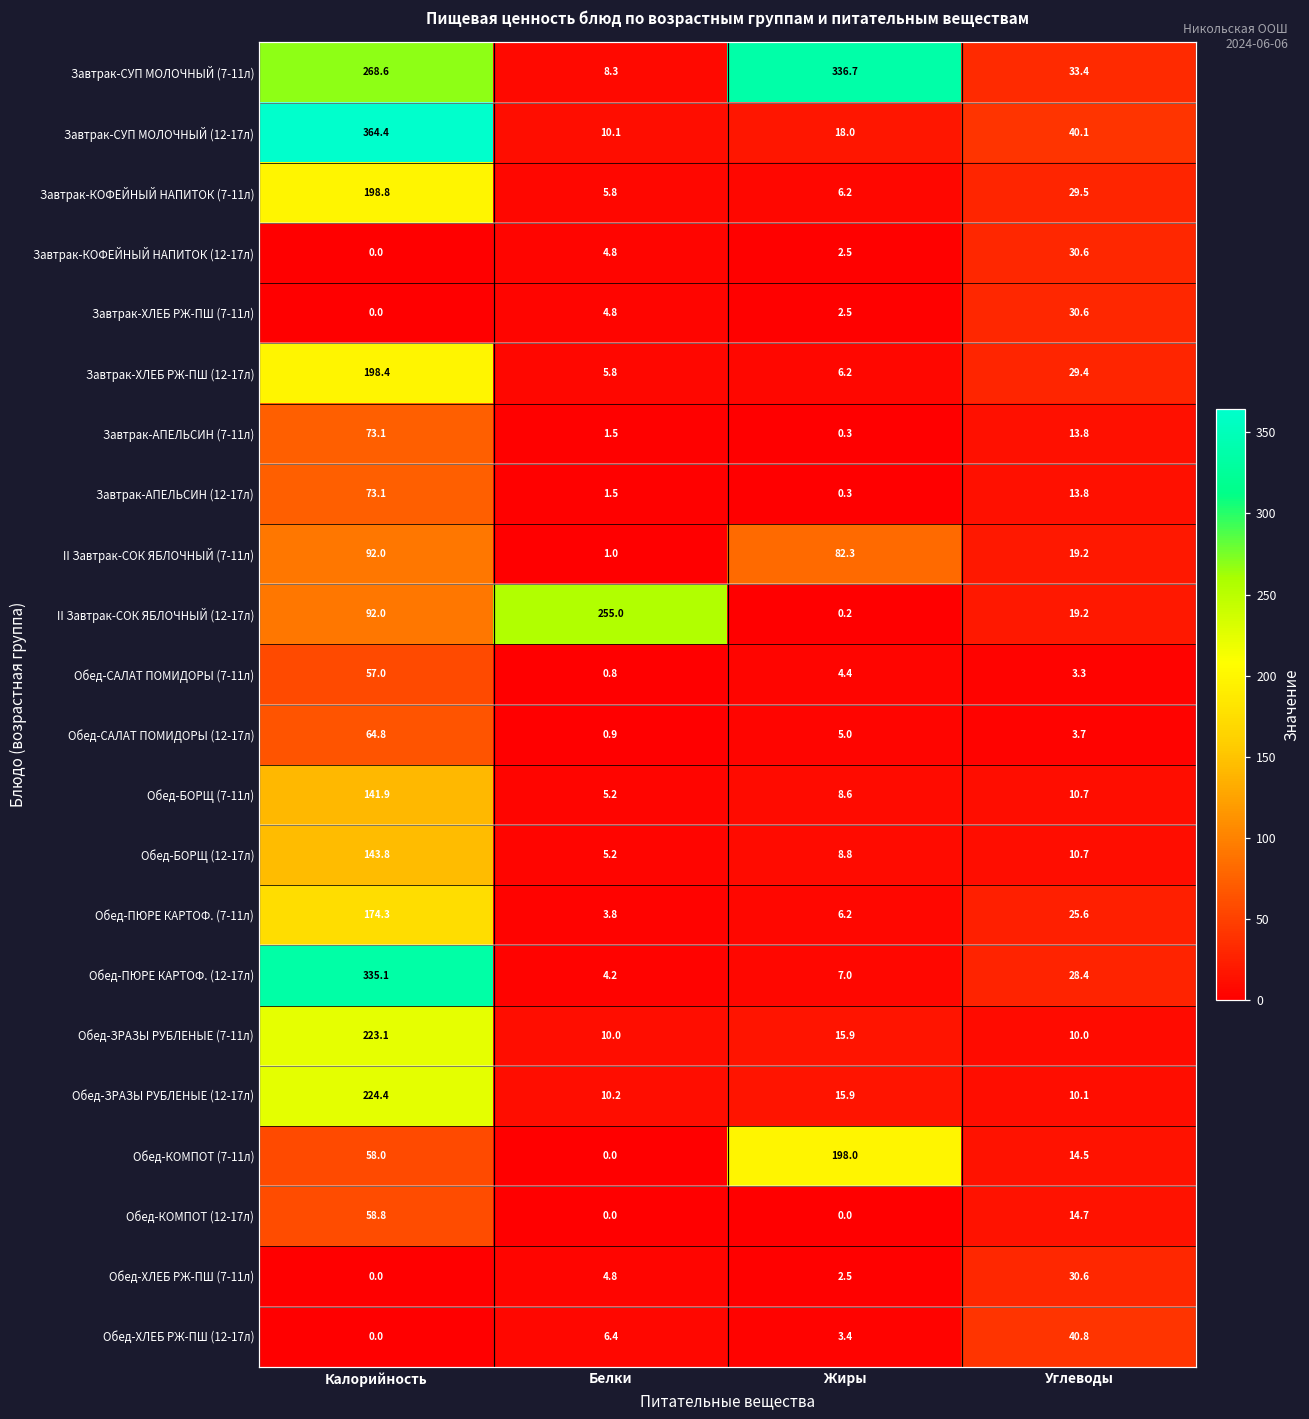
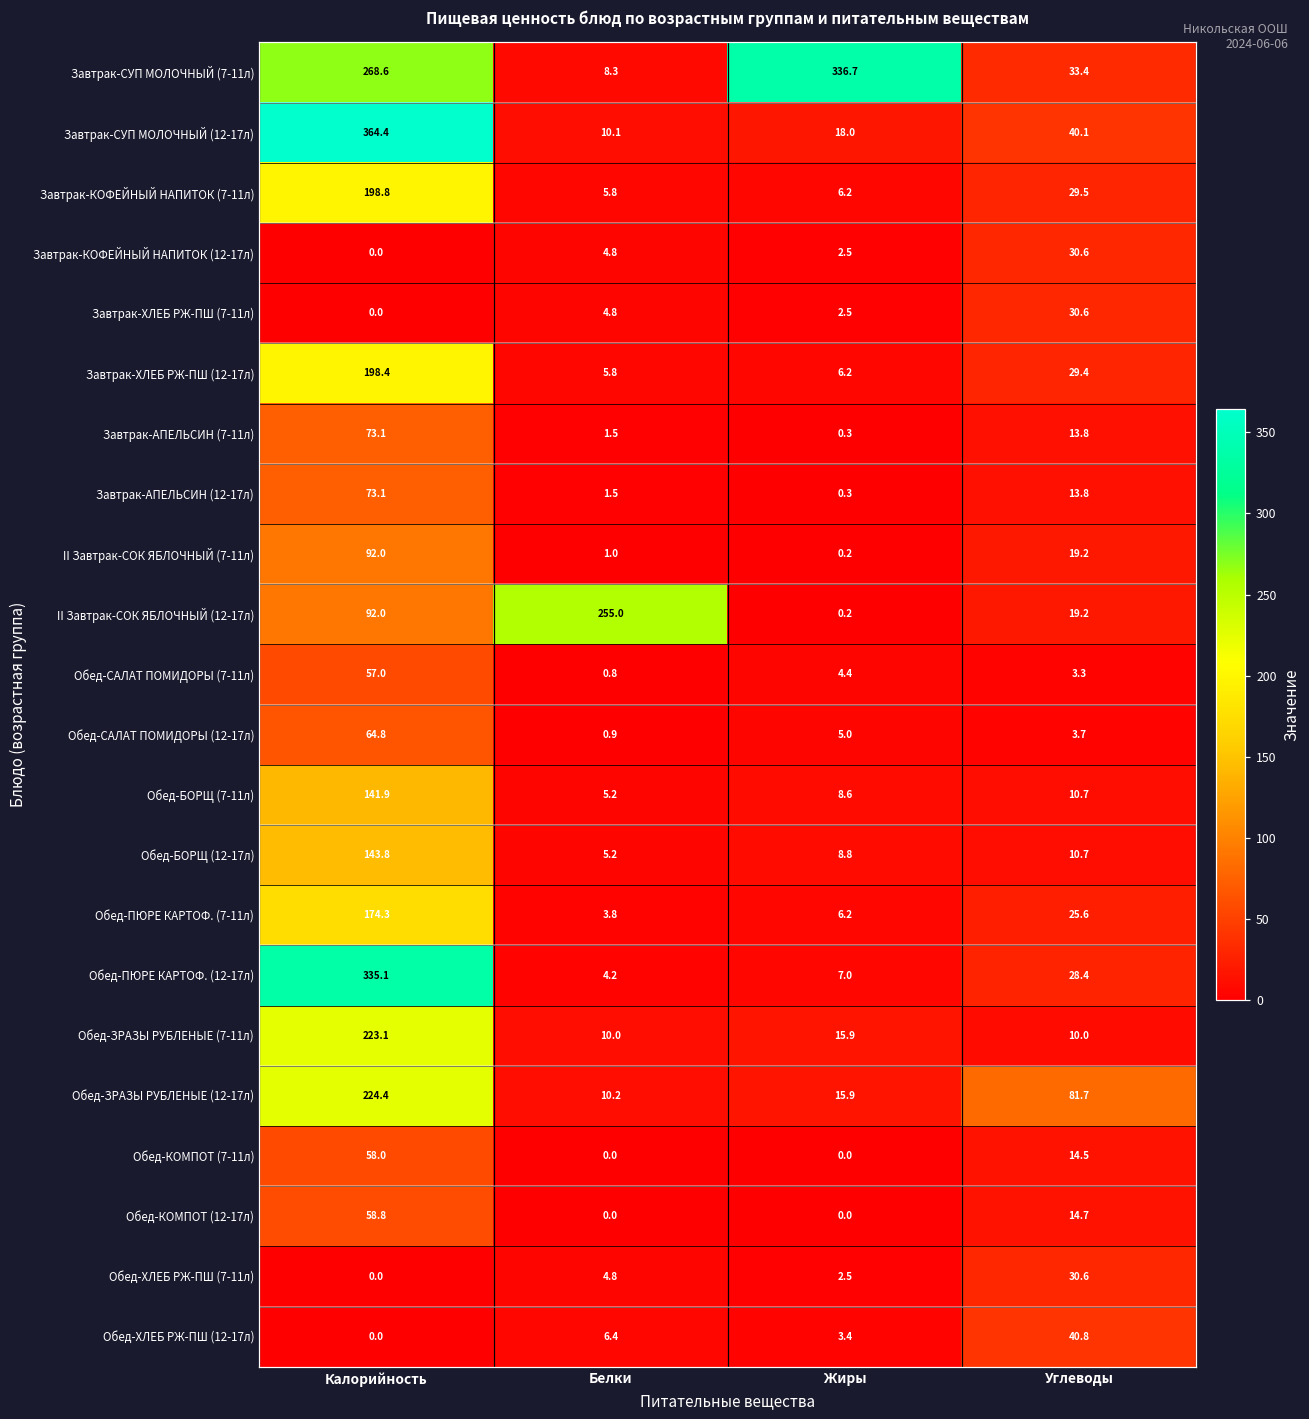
  {
    "Завтрак-СУП МОЛОЧНЫЙ (7-11л)": {
      "Калорийность": 268.6,
      "Белки": 8.3,
      "Жиры": 336.7,
      "Углеводы": 33.4
    },
    "Завтрак-СУП МОЛОЧНЫЙ (12-17л)": {
      "Калорийность": 364.4,
      "Белки": 10.1,
      "Жиры": 18.0,
      "Углеводы": 40.1
    },
    "Завтрак-КОФЕЙНЫЙ НАПИТОК (7-11л)": {
      "Калорийность": 198.8,
      "Белки": 5.8,
      "Жиры": 6.2,
      "Углеводы": 29.5
    },
    "Завтрак-КОФЕЙНЫЙ НАПИТОК (12-17л)": {
      "Калорийность": 0.0,
      "Белки": 4.8,
      "Жиры": 2.5,
      "Углеводы": 30.6
    },
    "Завтрак-ХЛЕБ РЖ-ПШ (7-11л)": {
      "Калорийность": 0.0,
      "Белки": 4.8,
      "Жиры": 2.5,
      "Углеводы": 30.6
    },
    "Завтрак-ХЛЕБ РЖ-ПШ (12-17л)": {
      "Калорийность": 198.4,
      "Белки": 5.8,
      "Жиры": 6.2,
      "Углеводы": 29.4
    },
    "Завтрак-АПЕЛЬСИН (7-11л)": {
      "Калорийность": 73.1,
      "Белки": 1.5,
      "Жиры": 0.3,
      "Углеводы": 13.8
    },
    "Завтрак-АПЕЛЬСИН (12-17л)": {
      "Калорийность": 73.1,
      "Белки": 1.5,
      "Жиры": 0.3,
      "Углеводы": 13.8
    },
    "II Завтрак-СОК ЯБЛОЧНЫЙ (7-11л)": {
      "Калорийность": 92.0,
      "Белки": 1.0,
-     "Жиры": 82.3,
+     "Жиры": 0.2,
      "Углеводы": 19.2
    },
    "II Завтрак-СОК ЯБЛОЧНЫЙ (12-17л)": {
      "Калорийность": 92.0,
      "Белки": 255.0,
      "Жиры": 0.2,
      "Углеводы": 19.2
    },
    "Обед-САЛАТ ПОМИДОРЫ (7-11л)": {
      "Калорийность": 57.0,
      "Белки": 0.8,
      "Жиры": 4.4,
      "Углеводы": 3.3
    },
    "Обед-САЛАТ ПОМИДОРЫ (12-17л)": {
      "Калорийность": 64.8,
      "Белки": 0.9,
      "Жиры": 5.0,
      "Углеводы": 3.7
    },
    "Обед-БОРЩ (7-11л)": {
      "Калорийность": 141.9,
      "Белки": 5.2,
      "Жиры": 8.6,
      "Углеводы": 10.7
    },
    "Обед-БОРЩ (12-17л)": {
      "Калорийность": 143.8,
      "Белки": 5.2,
      "Жиры": 8.8,
      "Углеводы": 10.7
    },
    "Обед-ПЮРЕ КАРТОФ. (7-11л)": {
      "Калорийность": 174.3,
      "Белки": 3.8,
      "Жиры": 6.2,
      "Углеводы": 25.6
    },
    "Обед-ПЮРЕ КАРТОФ. (12-17л)": {
      "Калорийность": 335.1,
      "Белки": 4.2,
      "Жиры": 7.0,
      "Углеводы": 28.4
    },
    "Обед-ЗРАЗЫ РУБЛЕНЫЕ (7-11л)": {
      "Калорийность": 223.1,
      "Белки": 10.0,
      "Жиры": 15.9,
      "Углеводы": 10.0
    },
    "Обед-ЗРАЗЫ РУБЛЕНЫЕ (12-17л)": {
      "Калорийность": 224.4,
      "Белки": 10.2,
      "Жиры": 15.9,
-     "Углеводы": 10.1
+     "Углеводы": 81.7
    },
    "Обед-КОМПОТ (7-11л)": {
      "Калорийность": 58.0,
      "Белки": 0.0,
-     "Жиры": 198.0,
+     "Жиры": 0.0,
      "Углеводы": 14.5
    },
    "Обед-КОМПОТ (12-17л)": {
      "Калорийность": 58.8,
      "Белки": 0.0,
      "Жиры": 0.0,
      "Углеводы": 14.7
    },
    "Обед-ХЛЕБ РЖ-ПШ (7-11л)": {
      "Калорийность": 0.0,
      "Белки": 4.8,
      "Жиры": 2.5,
      "Углеводы": 30.6
    },
    "Обед-ХЛЕБ РЖ-ПШ (12-17л)": {
      "Калорийность": 0.0,
      "Белки": 6.4,
      "Жиры": 3.4,
      "Углеводы": 40.8
    }
  }
